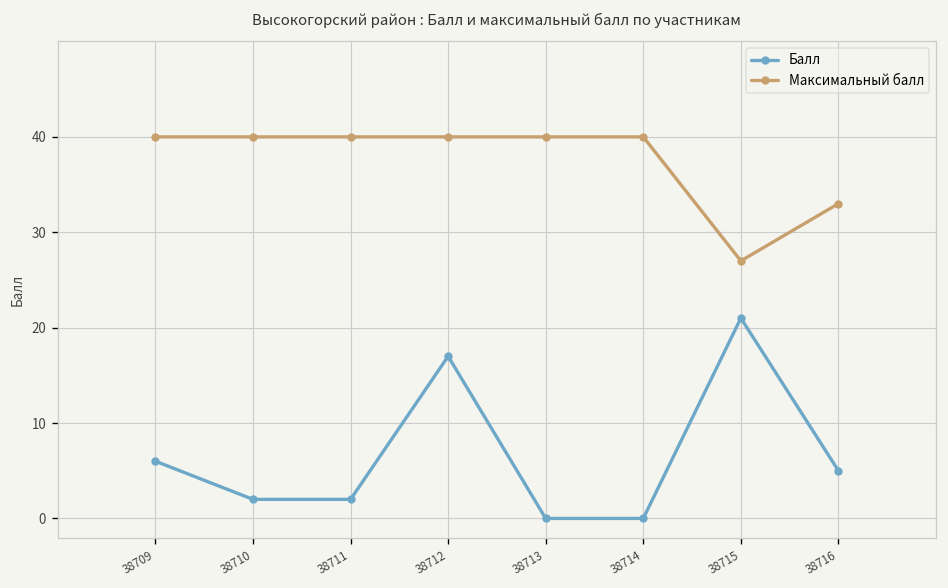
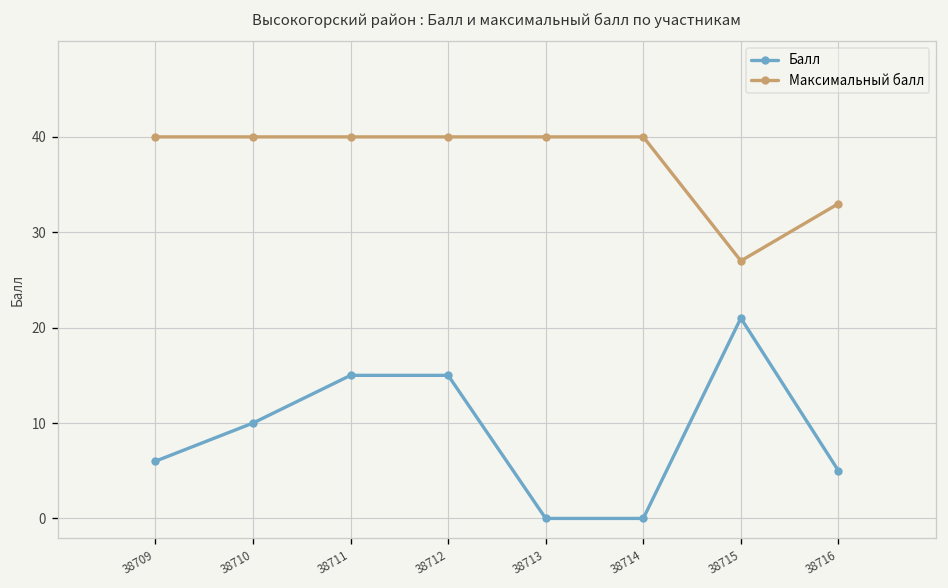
  {
    "Балл": {
      "38709": 6,
-     "38710": 2,
-     "38711": 2,
-     "38712": 17,
+     "38710": 10,
+     "38711": 15,
+     "38712": 15,
      "38713": 0,
      "38714": 0,
      "38715": 21,
      "38716": 5
    },
    "Максимальный балл": {
      "38709": 40,
      "38710": 40,
      "38711": 40,
      "38712": 40,
      "38713": 40,
      "38714": 40,
      "38715": 27,
      "38716": 33
    }
  }
